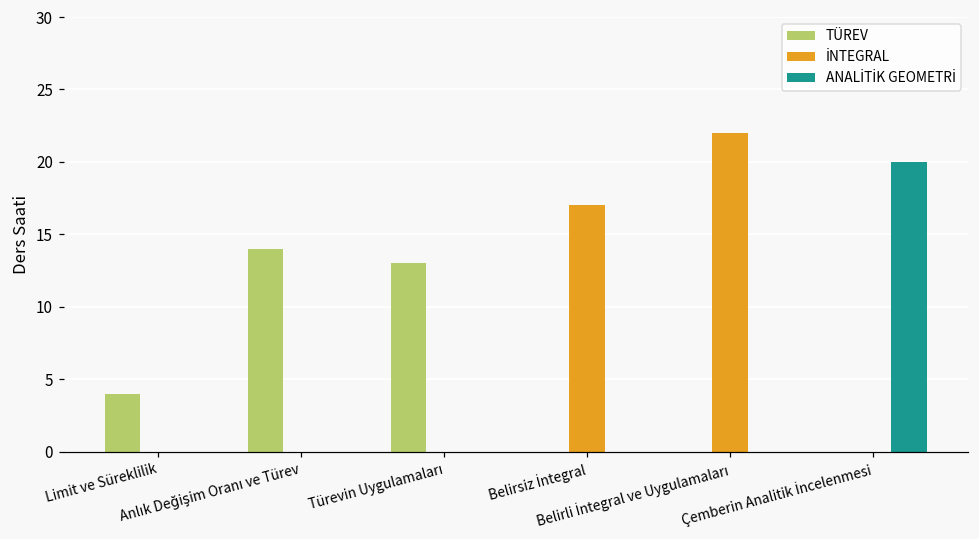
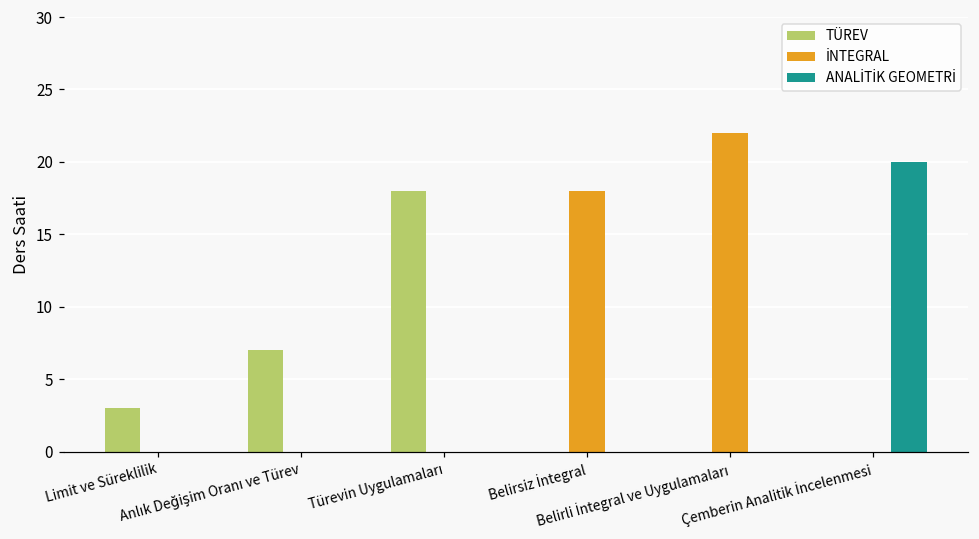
  {
    "TÜREV": {
-     "Limit ve Süreklilik": 4,
-     "Anlık Değişim Oranı ve Türev": 14,
-     "Türevin Uygulamaları": 13,
+     "Limit ve Süreklilik": 3,
+     "Anlık Değişim Oranı ve Türev": 7,
+     "Türevin Uygulamaları": 18,
      "Belirsiz İntegral": 0,
      "Belirli İntegral ve Uygulamaları": 0,
      "Çemberin Analitik İncelenmesi": 0
    },
    "İNTEGRAL": {
      "Limit ve Süreklilik": 0,
      "Anlık Değişim Oranı ve Türev": 0,
      "Türevin Uygulamaları": 0,
-     "Belirsiz İntegral": 17,
+     "Belirsiz İntegral": 18,
      "Belirli İntegral ve Uygulamaları": 22,
      "Çemberin Analitik İncelenmesi": 0
    },
    "ANALİTİK GEOMETRİ": {
      "Limit ve Süreklilik": 0,
      "Anlık Değişim Oranı ve Türev": 0,
      "Türevin Uygulamaları": 0,
      "Belirsiz İntegral": 0,
      "Belirli İntegral ve Uygulamaları": 0,
      "Çemberin Analitik İncelenmesi": 20
    }
  }
